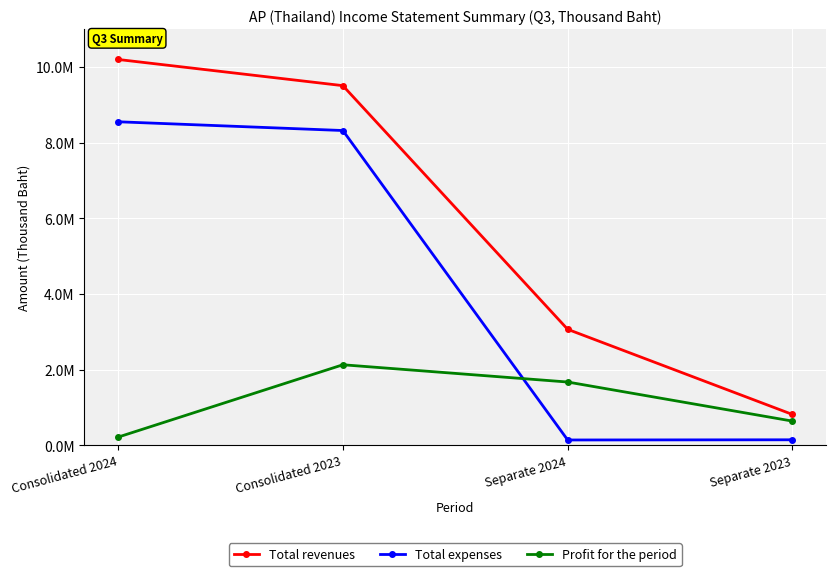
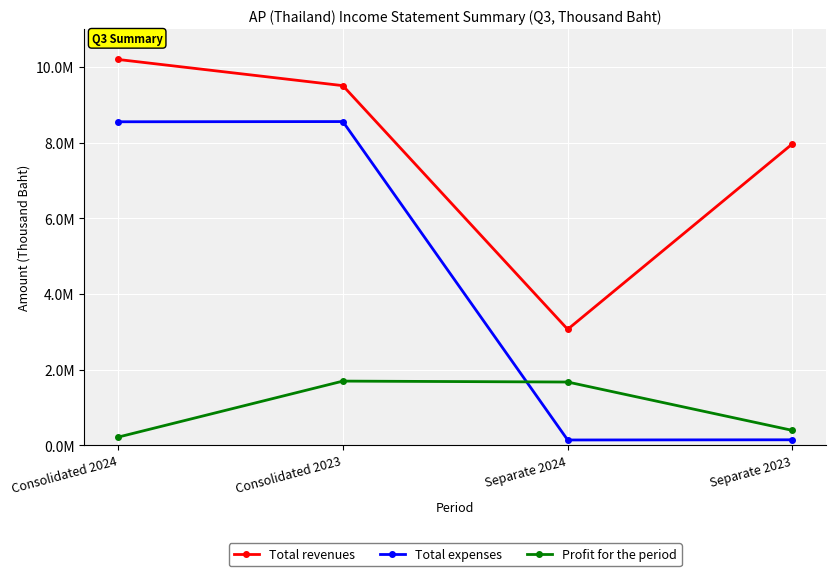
  {
    "Total revenues": {
      "Consolidated 2024": 10200000,
      "Consolidated 2023": 9500000,
      "Separate 2024": 3100000,
-     "Separate 2023": 800000
+     "Separate 2023": 8000000
    },
    "Total expenses": {
      "Consolidated 2024": 8600000,
-     "Consolidated 2023": 8300000,
+     "Consolidated 2023": 8600000,
      "Separate 2024": 100000,
      "Separate 2023": 100000
    },
    "Profit for the period": {
      "Consolidated 2024": 200000,
-     "Consolidated 2023": 2100000,
+     "Consolidated 2023": 1700000,
      "Separate 2024": 1700000,
-     "Separate 2023": 600000
+     "Separate 2023": 400000
    }
  }
